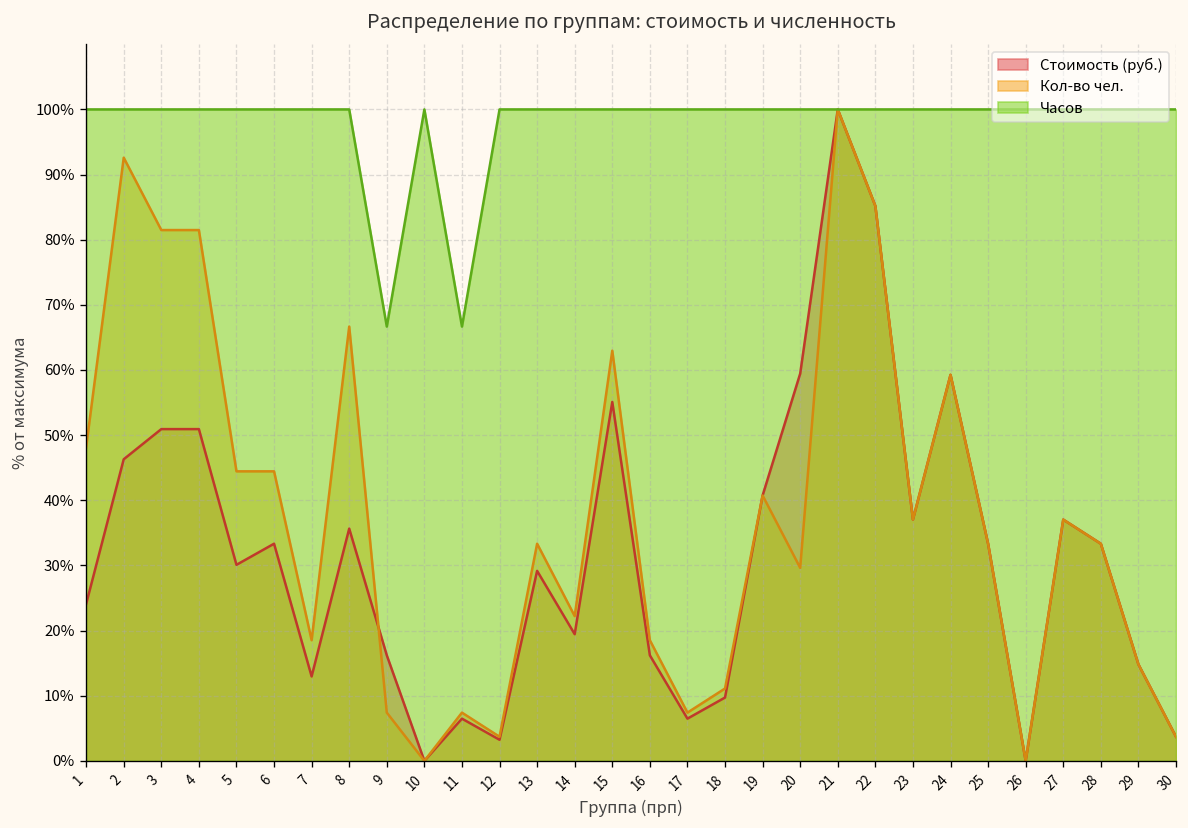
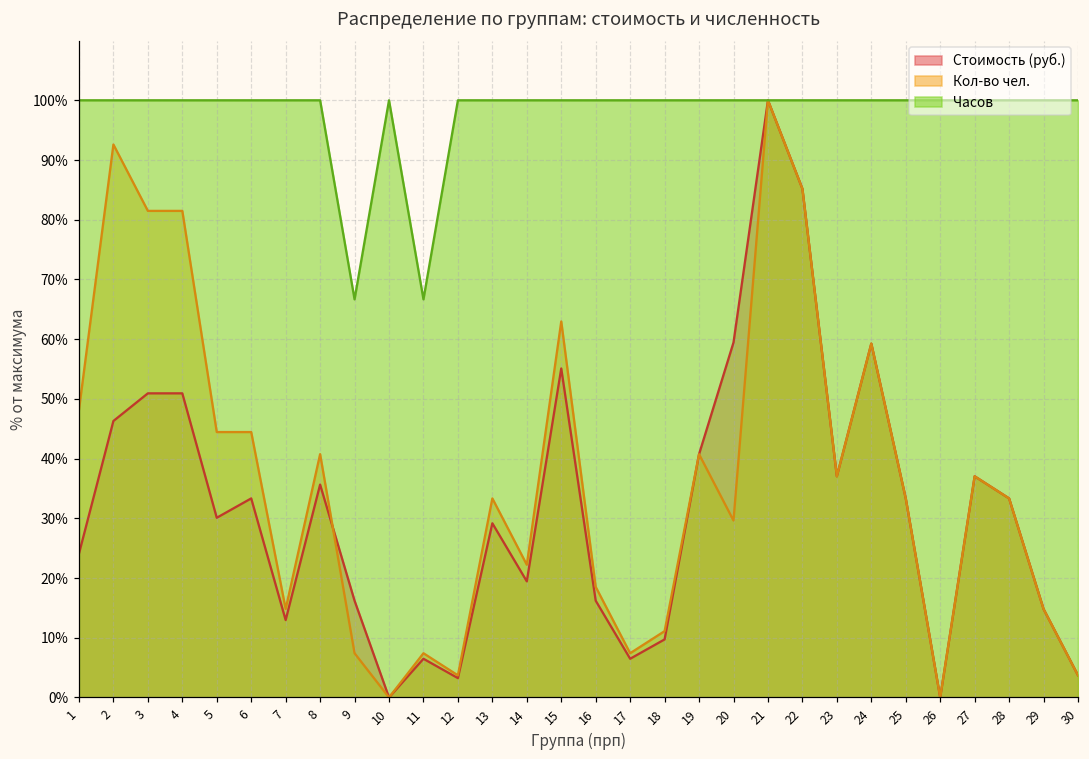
  {
    "Стоимость (руб.)": {
      "1": "24%",
      "2": "46%",
      "3": "51%",
      "4": "51%",
      "5": "30%",
      "6": "33%",
      "7": "13%",
      "8": "36%",
      "9": "16%",
      "11": "6%",
      "13": "29%",
      "14": "19%",
      "15": "55%",
      "16": "16%",
      "17": "6%",
      "18": "10%",
      "20": "59%"
    },
    "Кол-во чел.": {
      "1": "48%",
      "2": "93%",
      "3": "81%",
      "4": "81%",
      "5": "44%",
      "6": "44%",
-     "7": "19%",
-     "8": "67%",
+     "7": "15%",
+     "8": "41%",
      "9": "7%",
      "11": "7%",
      "13": "33%",
      "14": "22%",
      "15": "63%",
      "16": "19%",
      "17": "7%",
      "18": "11%",
      "20": "30%"
    },
    "Часов": {
      "1": "100%",
      "2": "100%",
      "3": "100%",
      "4": "100%",
      "5": "100%",
      "6": "100%",
      "7": "100%",
      "8": "100%",
      "9": "67%",
      "10": "100%",
      "11": "67%",
      "12": "100%",
      "13": "100%",
      "14": "100%",
      "15": "100%",
      "16": "100%",
      "17": "100%",
      "18": "100%",
      "19": "100%",
      "20": "100%",
      "22": "100%",
      "23": "100%",
      "24": "100%",
      "25": "100%",
      "30": "100%"
    }
  }
